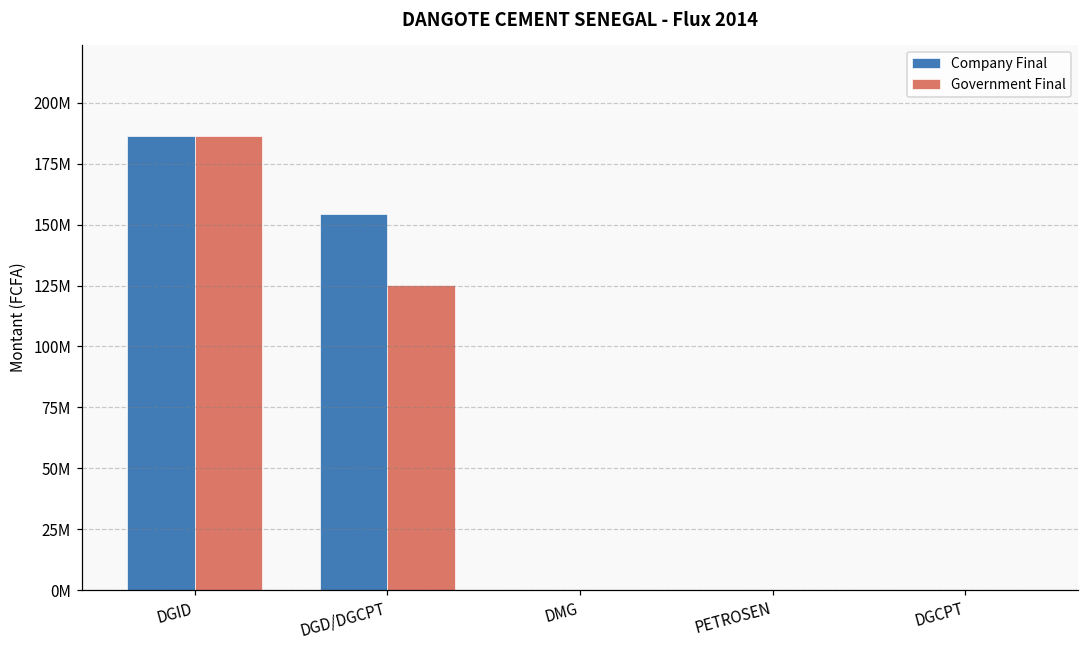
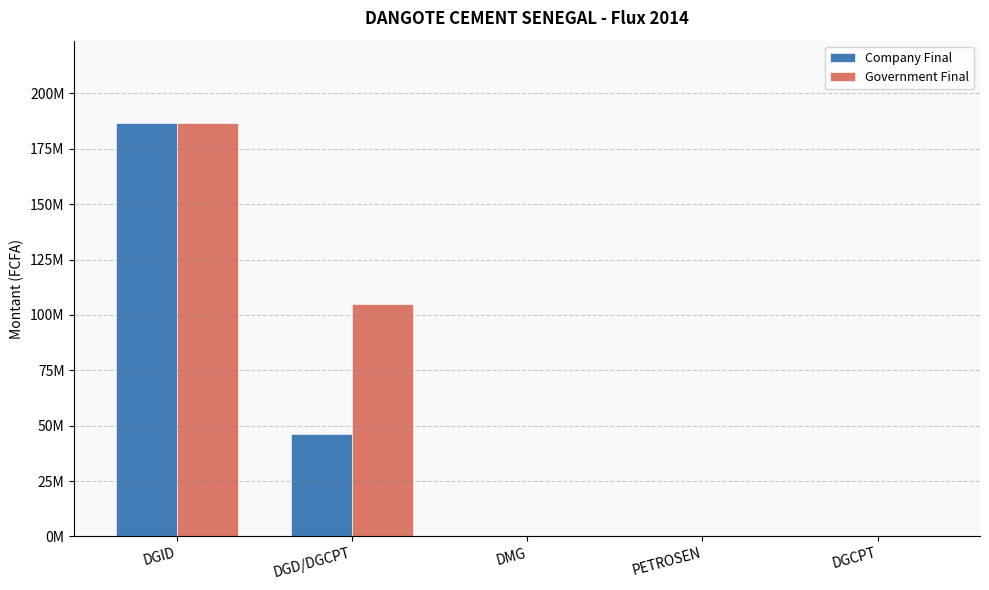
  {
    "Company Final": {
      "DGID": 187000000,
-     "DGD/DGCPT": 154000000,
+     "DGD/DGCPT": 46000000,
      "DMG": 0,
      "PETROSEN": 0,
      "DGCPT": 0
    },
    "Government Final": {
      "DGID": 187000000,
-     "DGD/DGCPT": 125000000,
+     "DGD/DGCPT": 105000000,
      "DMG": 0,
      "PETROSEN": 0,
      "DGCPT": 0
    }
  }
